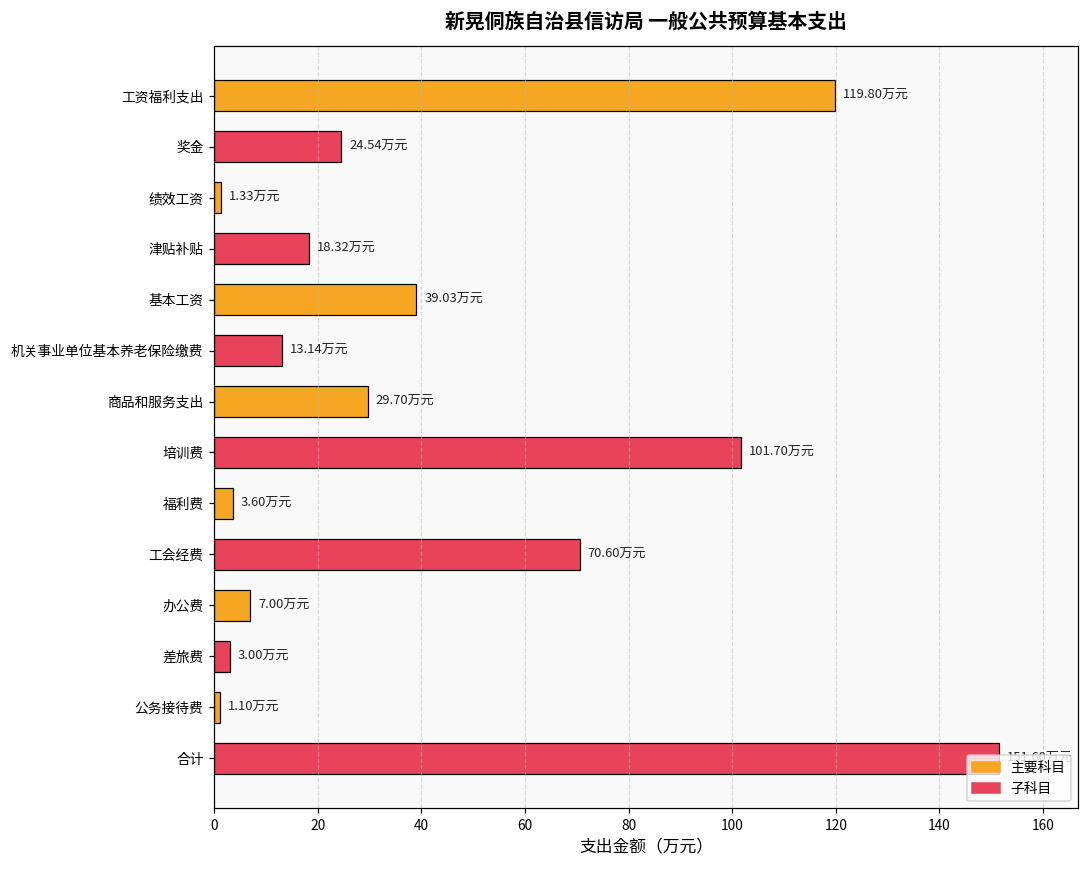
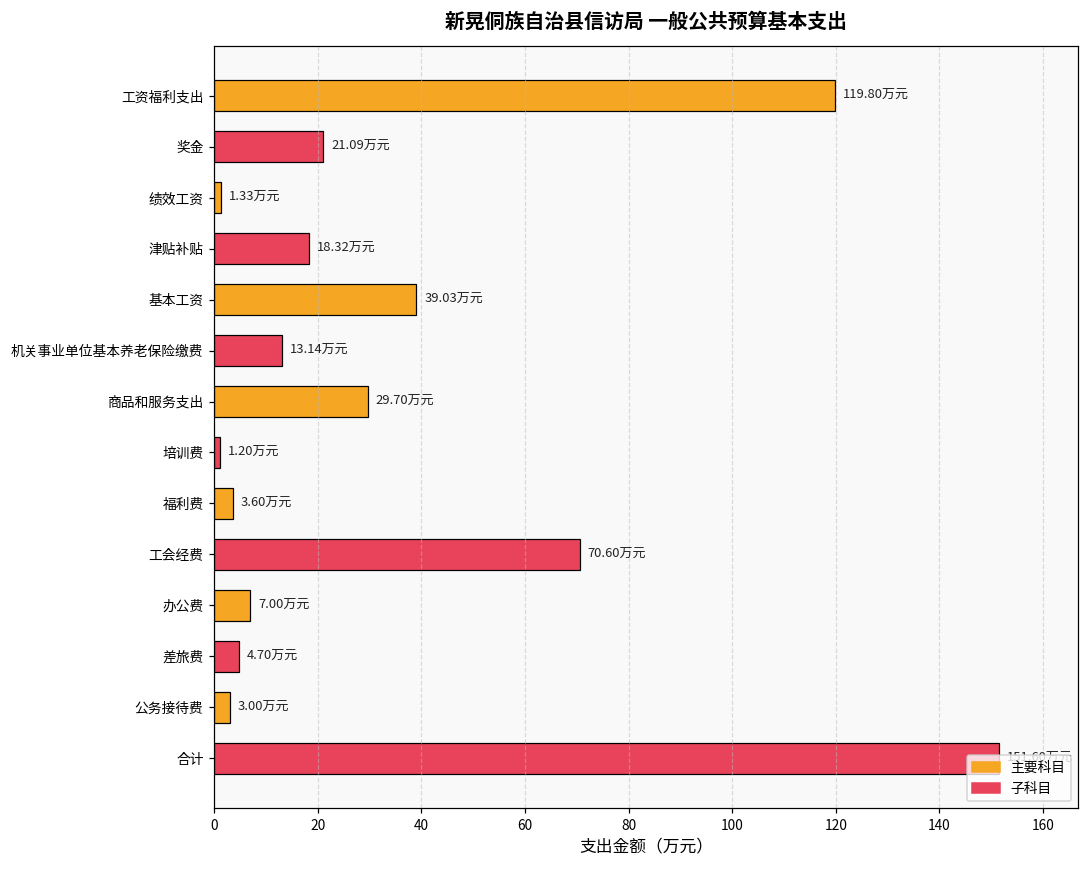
  {
    "工资福利支出": 119.80,
-   "奖金": 24.54,
+   "奖金": 21.09,
    "绩效工资": 1.33,
    "津贴补贴": 18.32,
    "基本工资": 39.03,
    "机关事业单位基本养老保险缴费": 13.14,
    "商品和服务支出": 29.70,
-   "培训费": 101.70,
+   "培训费": 1.20,
    "福利费": 3.60,
    "工会经费": 70.60,
    "办公费": 7.00,
-   "差旅费": 3.00,
-   "公务接待费": 1.10
+   "差旅费": 4.70,
+   "公务接待费": 3.00
  }
